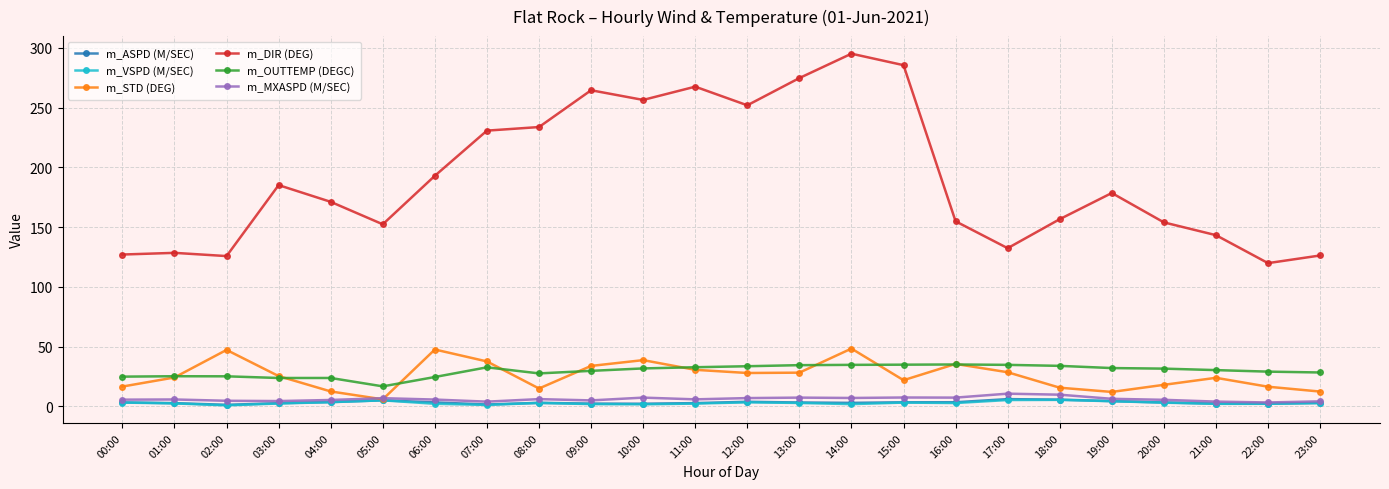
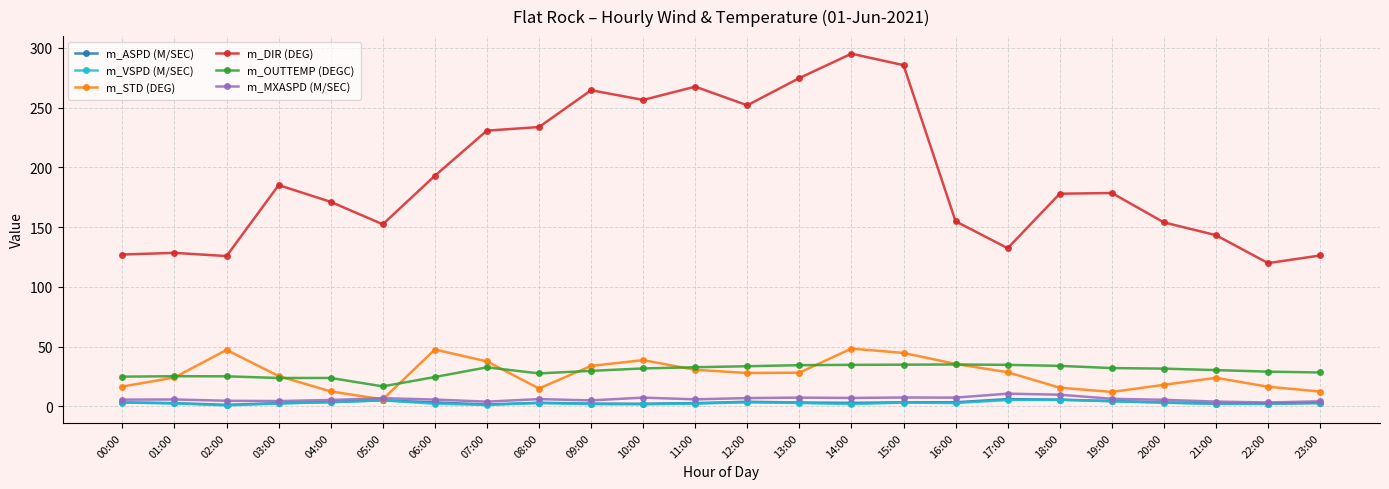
  {
    "m_STD (DEG)": {
      "00:00": 17,
      "02:00": 47,
      "04:00": 13,
      "06:00": 48,
      "07:00": 38,
      "08:00": 15,
      "09:00": 34,
      "10:00": 39,
      "11:00": 31,
      "12:00": 28,
      "13:00": 28,
      "14:00": 48,
-     "15:00": 22,
+     "15:00": 45,
      "17:00": 29,
      "18:00": 16,
      "19:00": 12,
      "20:00": 18,
      "21:00": 24,
      "22:00": 16,
      "23:00": 12
    },
    "m_DIR (DEG)": {
      "00:00": 127,
      "01:00": 129,
      "02:00": 126,
      "03:00": 185,
      "04:00": 171,
      "05:00": 152,
      "06:00": 193,
      "07:00": 231,
      "08:00": 234,
      "09:00": 265,
      "10:00": 257,
      "11:00": 268,
      "12:00": 252,
      "13:00": 275,
      "14:00": 295,
      "15:00": 286,
      "16:00": 155,
      "17:00": 132,
-     "18:00": 157,
+     "18:00": 178,
      "19:00": 179,
      "20:00": 154,
      "21:00": 143,
      "22:00": 120,
      "23:00": 126
    },
    "m_OUTTEMP (DEGC)": {
      "00:00": 25,
      "02:00": 25,
      "04:00": 24,
      "05:00": 17,
      "06:00": 25,
      "07:00": 33,
      "08:00": 28,
      "09:00": 30,
      "10:00": 32,
      "11:00": 33,
      "12:00": 34,
      "13:00": 35,
      "14:00": 35,
      "15:00": 35,
      "17:00": 35,
      "18:00": 34,
      "19:00": 32,
      "20:00": 32,
      "21:00": 30,
      "22:00": 29,
      "23:00": 28
    },
    "m_MXASPD (M/SEC)": {
      "00:00": 6,
      "01:00": 6,
      "02:00": 5,
      "06:00": 6,
      "07:00": 4,
      "08:00": 6,
      "09:00": 5,
      "10:00": 7,
      "11:00": 6,
      "12:00": 7,
      "13:00": 7,
      "14:00": 7,
      "15:00": 7,
      "16:00": 7,
      "17:00": 11,
      "18:00": 10,
      "20:00": 5
    }
  }
